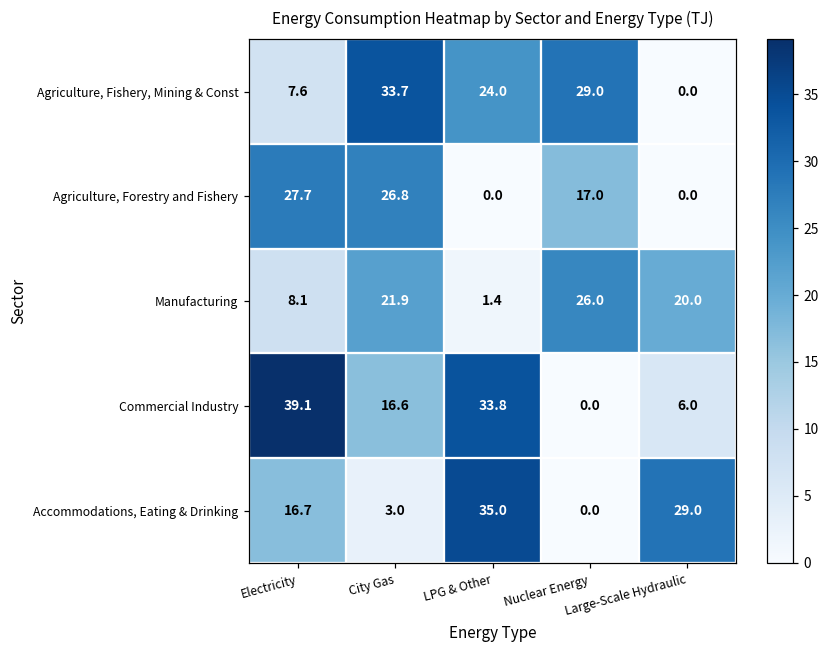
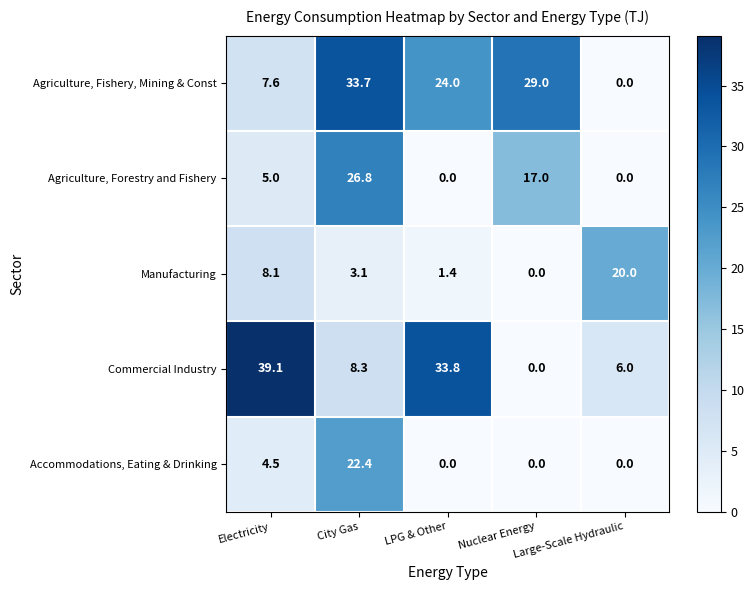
  {
    "Agriculture, Fishery, Mining & Const": {
      "Electricity": 7.6,
      "City Gas": 33.7,
      "LPG & Other": 24.0,
      "Nuclear Energy": 29.0,
      "Large-Scale Hydraulic": 0.0
    },
    "Agriculture, Forestry and Fishery": {
-     "Electricity": 27.7,
+     "Electricity": 5.0,
      "City Gas": 26.8,
      "LPG & Other": 0.0,
      "Nuclear Energy": 17.0,
      "Large-Scale Hydraulic": 0.0
    },
    "Manufacturing": {
      "Electricity": 8.1,
-     "City Gas": 21.9,
+     "City Gas": 3.1,
      "LPG & Other": 1.4,
-     "Nuclear Energy": 26.0,
+     "Nuclear Energy": 0.0,
      "Large-Scale Hydraulic": 20.0
    },
    "Commercial Industry": {
      "Electricity": 39.1,
-     "City Gas": 16.6,
+     "City Gas": 8.3,
      "LPG & Other": 33.8,
      "Nuclear Energy": 0.0,
      "Large-Scale Hydraulic": 6.0
    },
    "Accommodations, Eating & Drinking": {
-     "Electricity": 16.7,
-     "City Gas": 3.0,
-     "LPG & Other": 35.0,
+     "Electricity": 4.5,
+     "City Gas": 22.4,
+     "LPG & Other": 0.0,
      "Nuclear Energy": 0.0,
-     "Large-Scale Hydraulic": 29.0
+     "Large-Scale Hydraulic": 0.0
    }
  }
